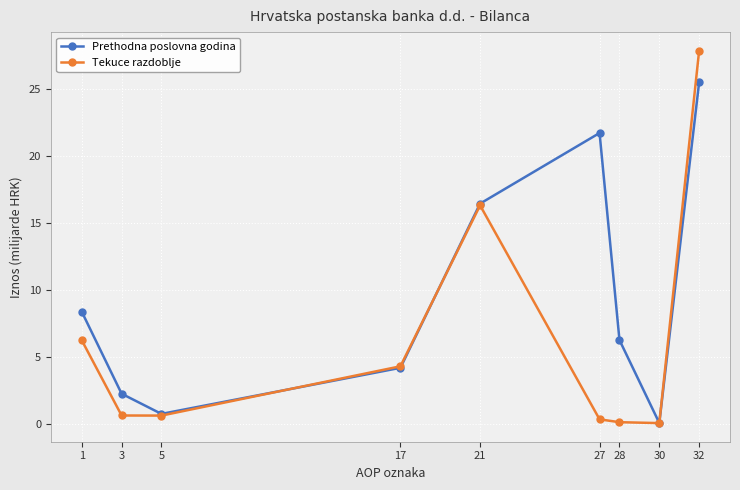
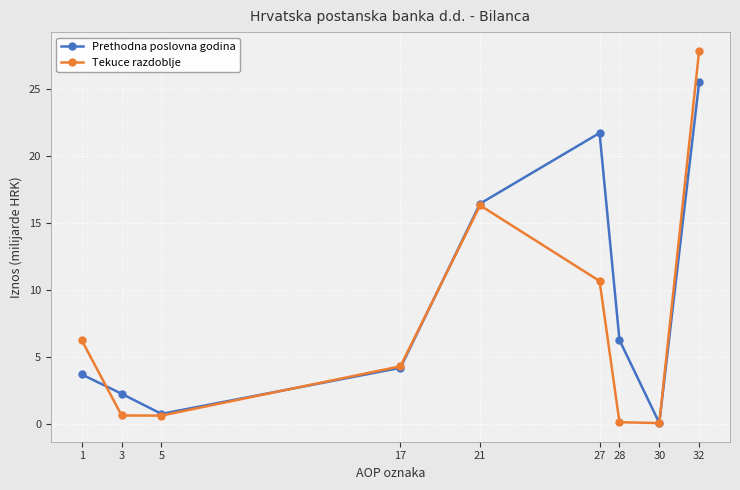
  {
    "Prethodna poslovna godina": {
-     "1": 8.3,
+     "1": 3.7,
      "3": 2.2,
      "27": 21.7,
      "28": 6.2,
      "32": 25.5
    },
    "Tekuce razdoblje": {
      "1": 6.2,
      "3": 0.6,
-     "27": 0.3,
+     "27": 10.6,
      "28": 0.1,
      "32": 27.8
    }
  }
